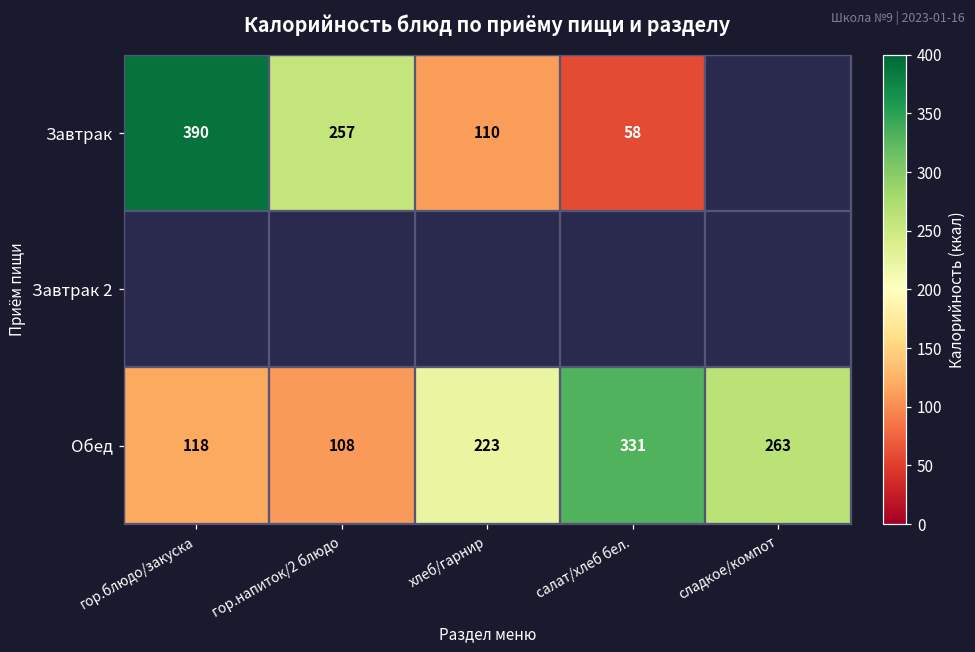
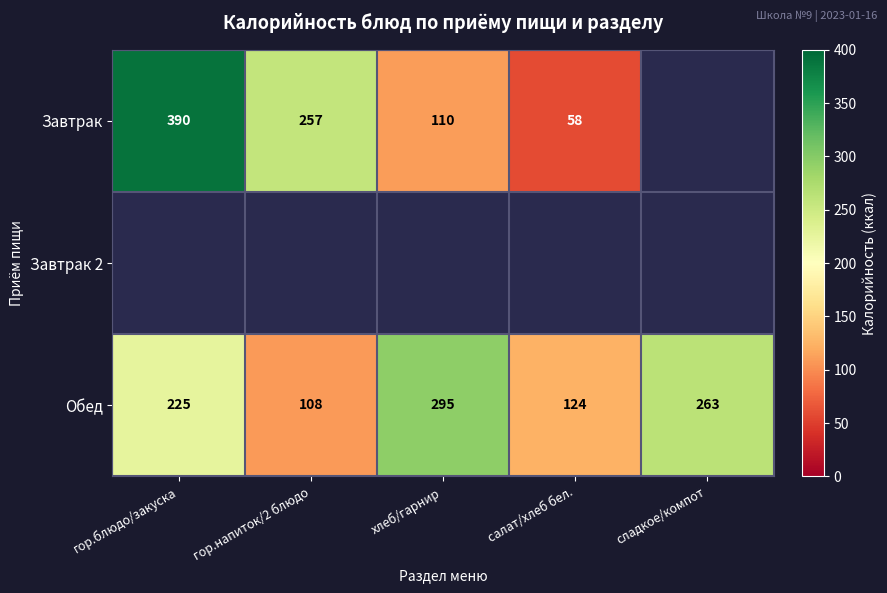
  {
    "Завтрак": {
      "гор.блюдо/закуска": 390,
      "гор.напиток/2 блюдо": 257,
      "хлеб/гарнир": 110,
      "салат/хлеб бел.": 58
    },
    "Обед": {
-     "гор.блюдо/закуска": 118,
+     "гор.блюдо/закуска": 225,
      "гор.напиток/2 блюдо": 108,
-     "хлеб/гарнир": 223,
-     "салат/хлеб бел.": 331,
+     "хлеб/гарнир": 295,
+     "салат/хлеб бел.": 124,
      "сладкое/компот": 263
    }
  }
